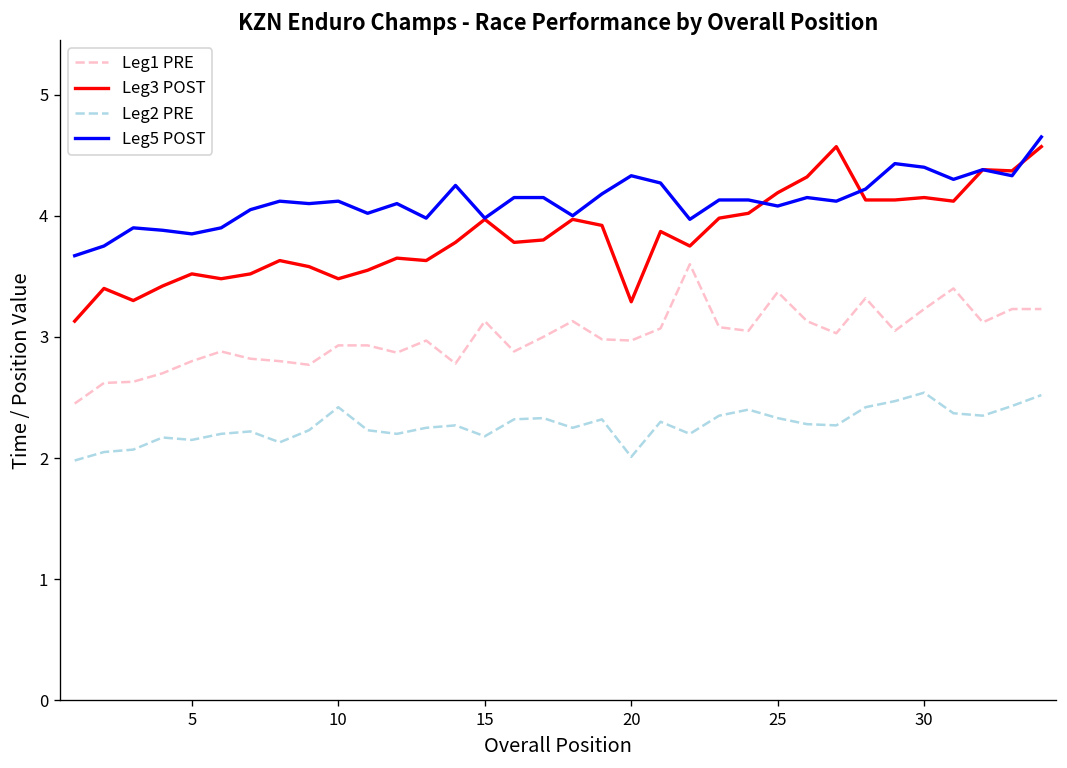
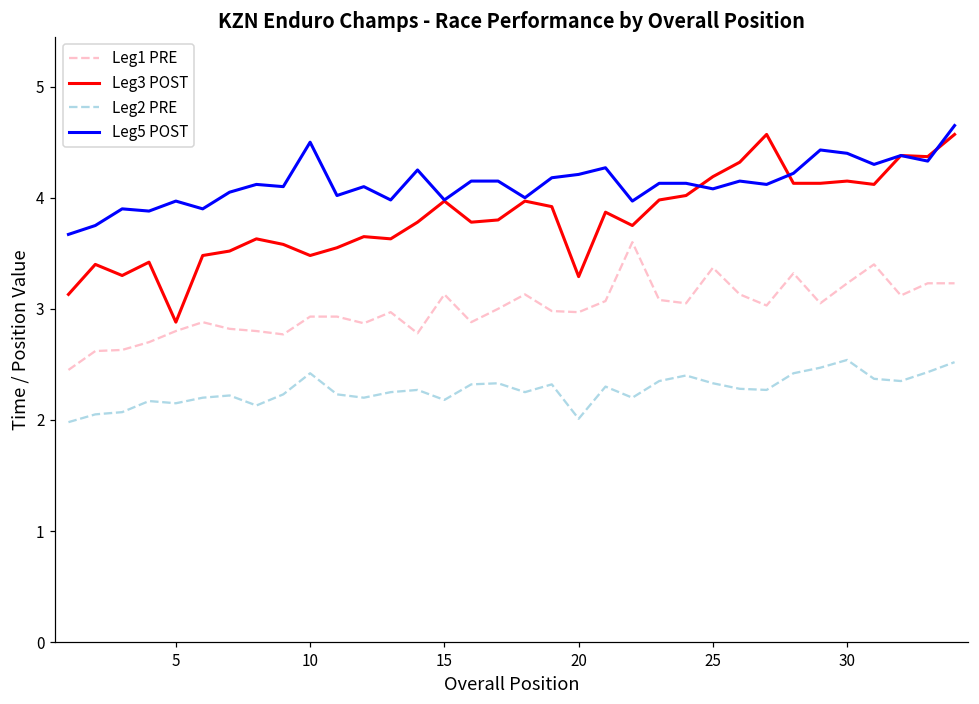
  {
    "Leg1 PRE": {
      "5": 2.80,
      "10": 2.93,
      "15": 3.13,
      "20": 2.97,
      "25": 3.37,
      "30": 3.23
    },
    "Leg3 POST": {
-     "5": 3.52,
+     "5": 2.88,
      "10": 3.48,
      "20": 3.29,
      "25": 4.19,
      "30": 4.15
    },
    "Leg2 PRE": {
      "5": 2.15,
      "10": 2.42,
      "15": 2.18,
      "20": 2.01,
      "25": 2.33,
      "30": 2.54
    },
    "Leg5 POST": {
-     "5": 3.85,
-     "10": 4.12,
-     "20": 4.33,
+     "5": 3.97,
+     "10": 4.50,
+     "20": 4.21,
      "25": 4.08,
      "30": 4.40
    }
  }
